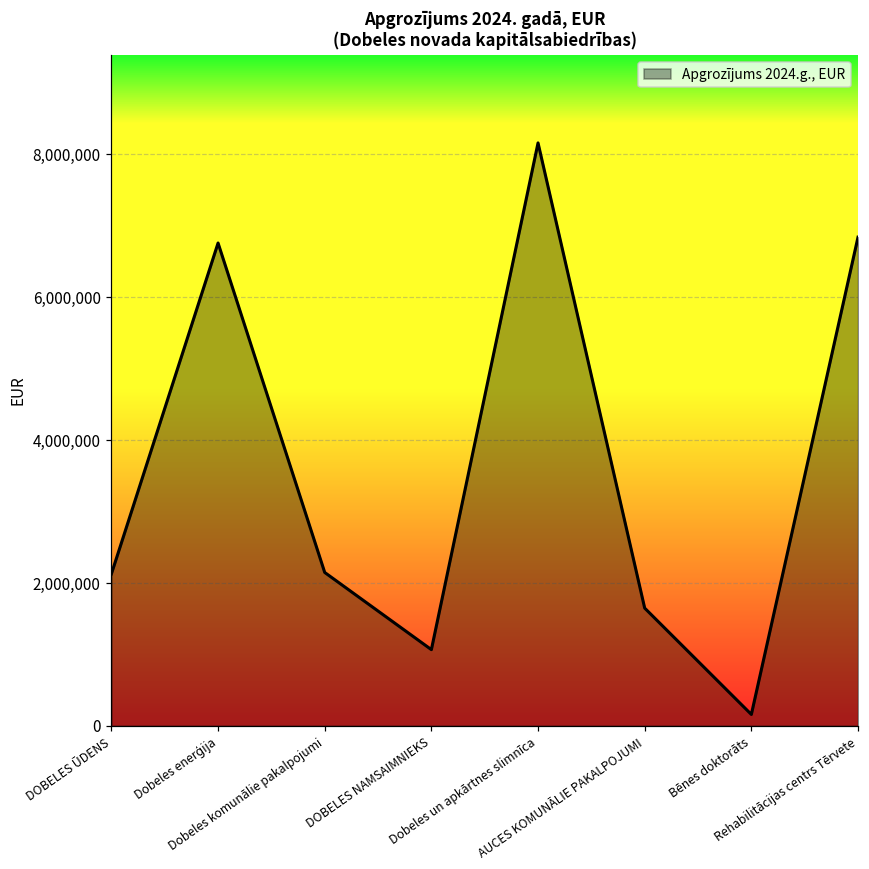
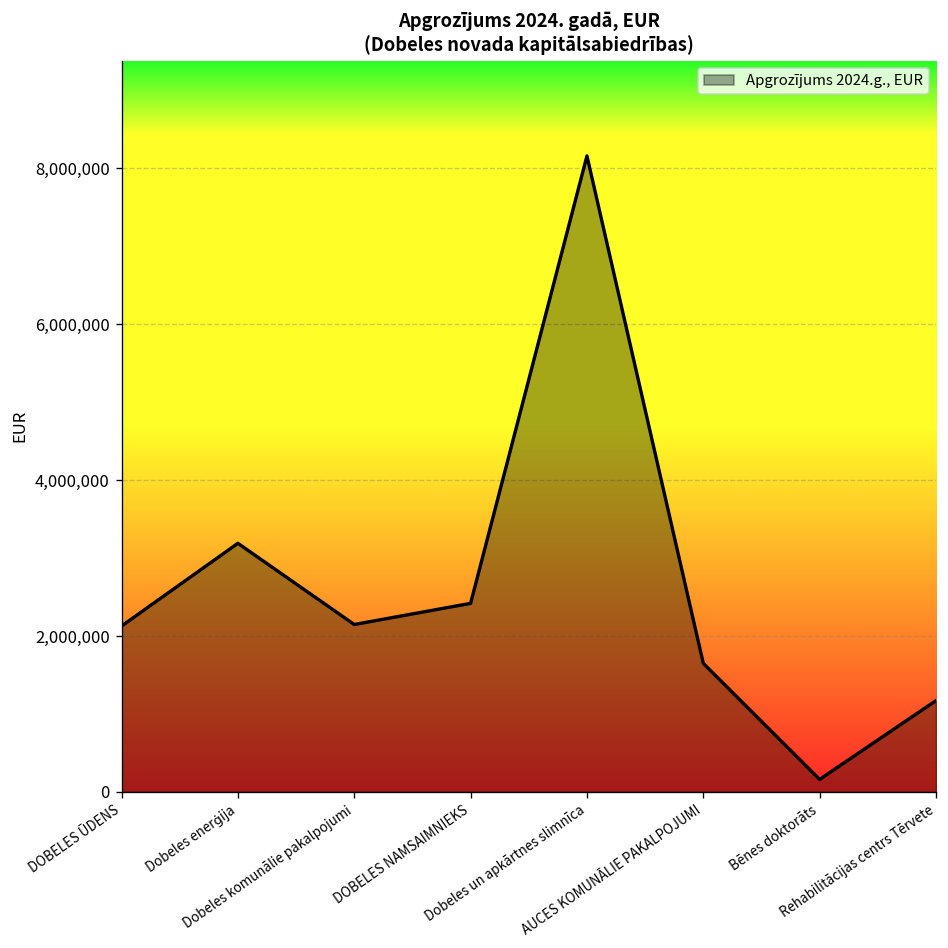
  {
    "DOBELES ŪDENS": "2,100,000",
-   "Dobeles enerģija": "6,800,000",
+   "Dobeles enerģija": "3,200,000",
    "Dobeles komunālie pakalpojumi": "2,100,000",
-   "DOBELES NAMSAIMNIEKS": "1,100,000",
+   "DOBELES NAMSAIMNIEKS": "2,400,000",
    "Dobeles un apkārtnes slimnīca": "8,200,000",
    "AUCES KOMUNĀLIE PAKALPOJUMI": "1,600,000",
    "Bēnes doktorāts": "200,000",
-   "Rehabilitācijas centrs Tērvete": "6,800,000"
+   "Rehabilitācijas centrs Tērvete": "1,200,000"
  }
